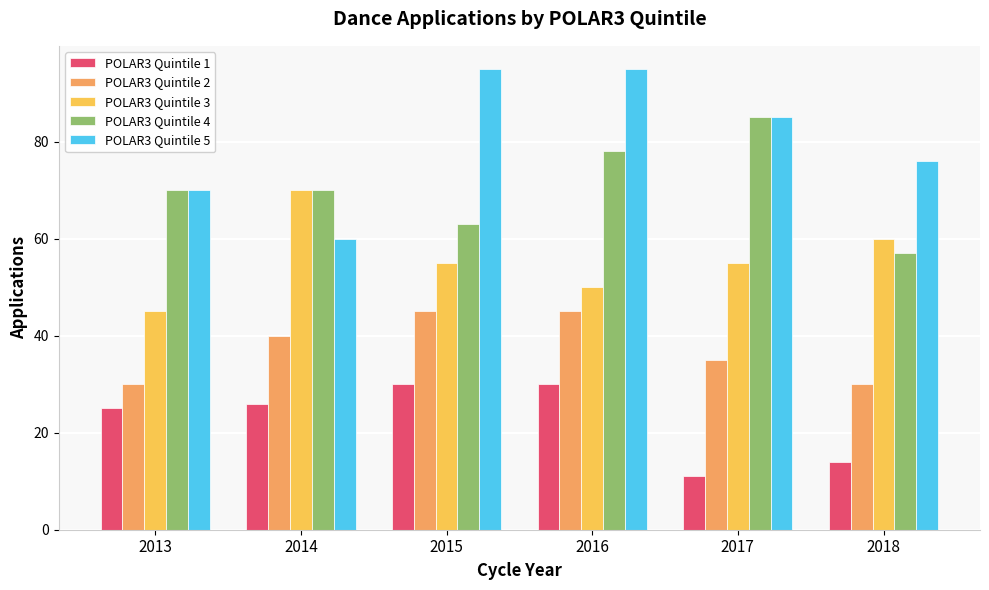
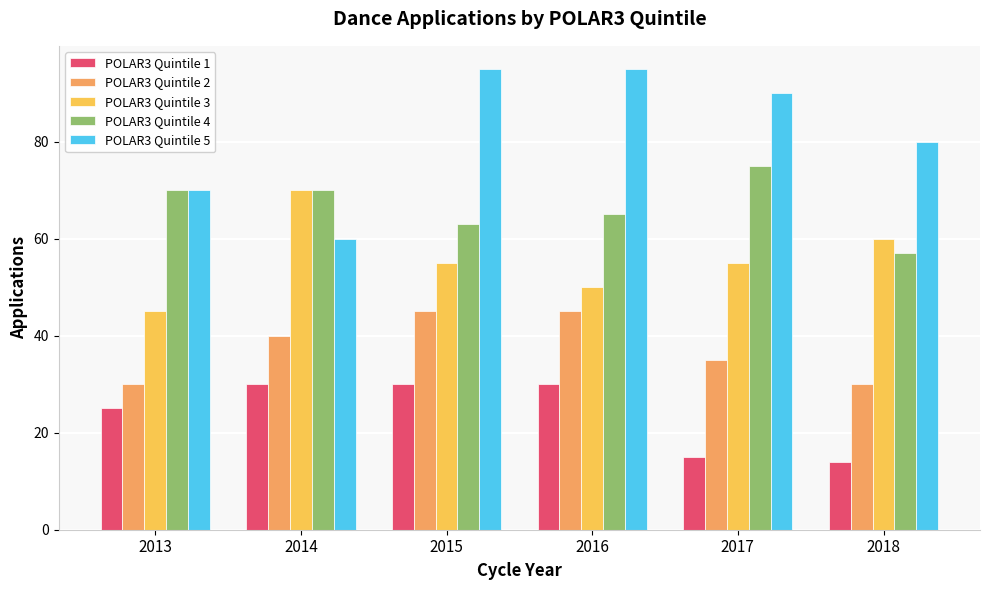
  {
    "POLAR3 Quintile 1": {
      "2013": 25,
-     "2014": 26,
+     "2014": 30,
      "2015": 30,
      "2016": 30,
-     "2017": 11,
+     "2017": 15,
      "2018": 14
    },
    "POLAR3 Quintile 4": {
      "2013": 70,
      "2014": 70,
      "2015": 63,
-     "2016": 78,
-     "2017": 85,
+     "2016": 65,
+     "2017": 75,
      "2018": 57
    },
    "POLAR3 Quintile 5": {
      "2013": 70,
      "2014": 60,
      "2015": 95,
      "2016": 95,
-     "2017": 85,
-     "2018": 76
+     "2017": 90,
+     "2018": 80
    }
  }
